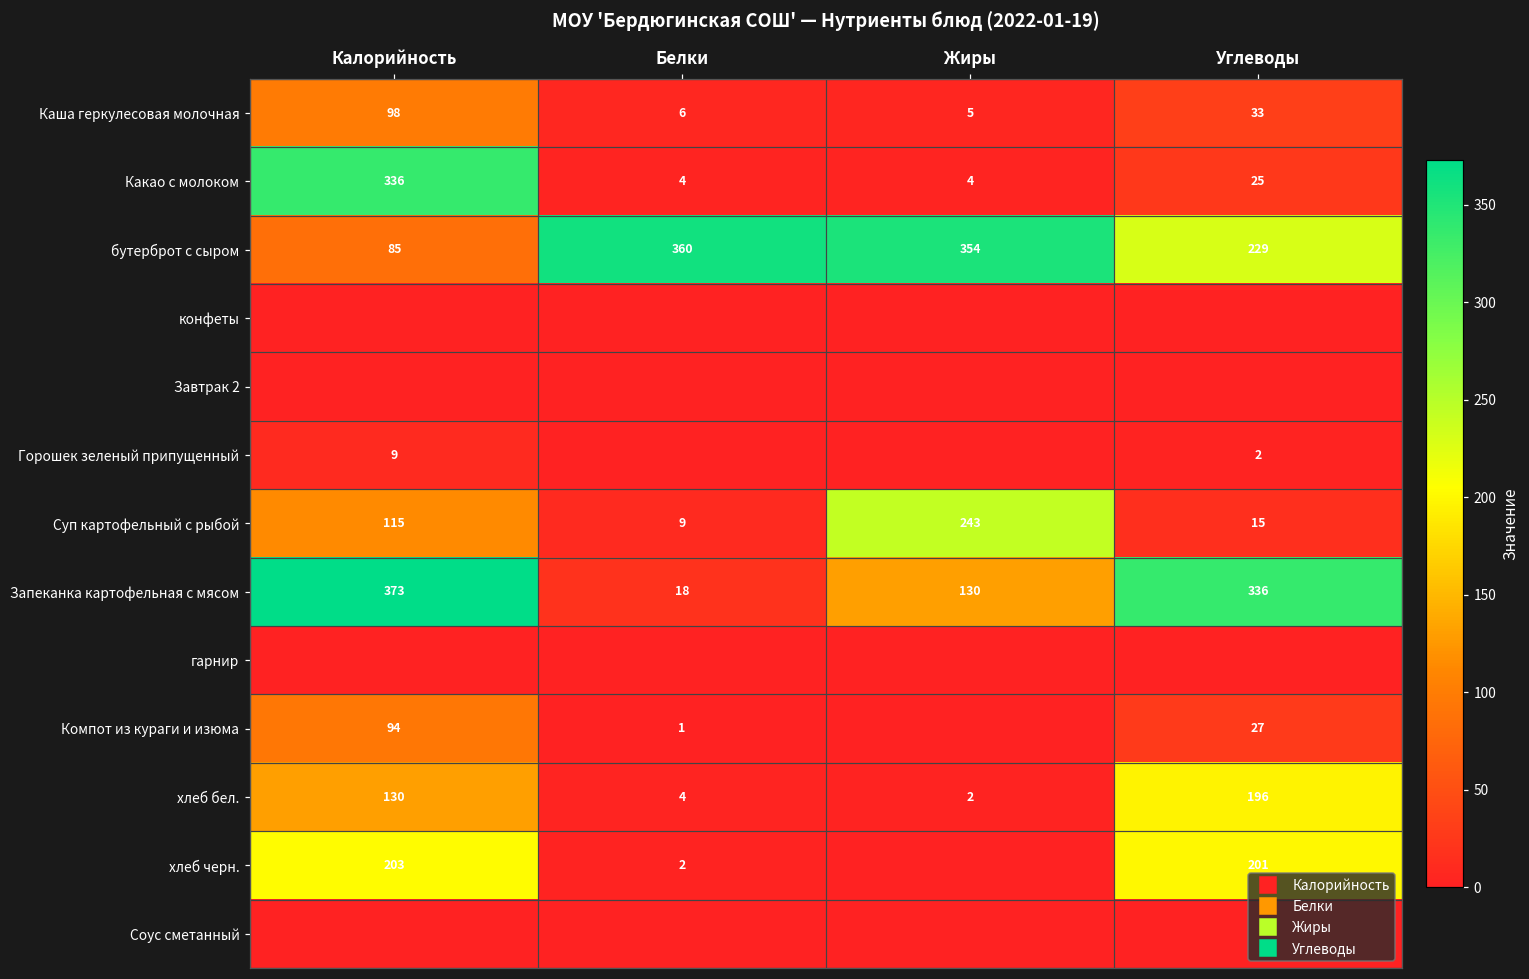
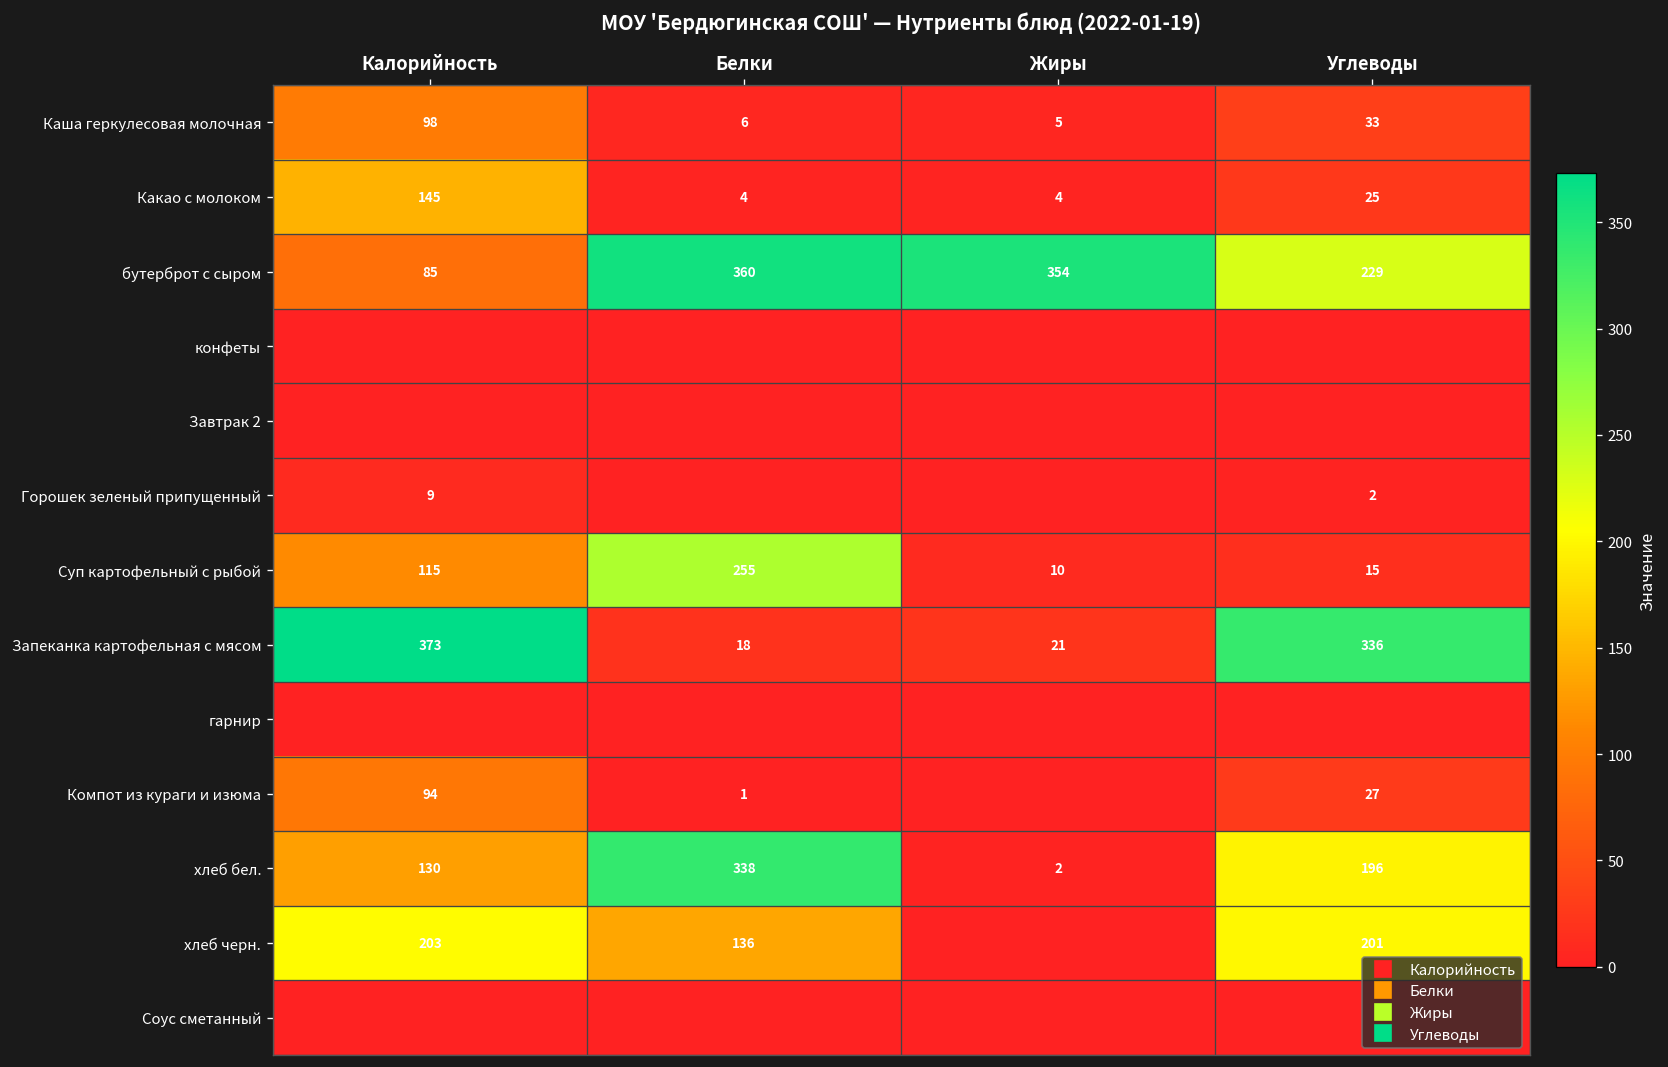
  {
    "Каша геркулесовая молочная": {
      "Калорийность": 98,
      "Белки": 6,
      "Жиры": 5,
      "Углеводы": 33
    },
    "Какао с молоком": {
-     "Калорийность": 336,
+     "Калорийность": 145,
      "Белки": 4,
      "Жиры": 4,
      "Углеводы": 25
    },
    "бутерброт с сыром": {
      "Калорийность": 85,
      "Белки": 360,
      "Жиры": 354,
      "Углеводы": 229
    },
    "Горошек зеленый припущенный": {
      "Калорийность": 9,
      "Углеводы": 2
    },
    "Суп картофельный с рыбой": {
      "Калорийность": 115,
-     "Белки": 9,
-     "Жиры": 243,
+     "Белки": 255,
+     "Жиры": 10,
      "Углеводы": 15
    },
    "Запеканка картофельная с мясом": {
      "Калорийность": 373,
      "Белки": 18,
-     "Жиры": 130,
+     "Жиры": 21,
      "Углеводы": 336
    },
    "Компот из кураги и изюма": {
      "Калорийность": 94,
      "Белки": 1,
      "Углеводы": 27
    },
    "хлеб бел.": {
      "Калорийность": 130,
-     "Белки": 4,
+     "Белки": 338,
      "Жиры": 2,
      "Углеводы": 196
    },
    "хлеб черн.": {
      "Калорийность": 203,
-     "Белки": 2
+     "Белки": 136
    }
  }
